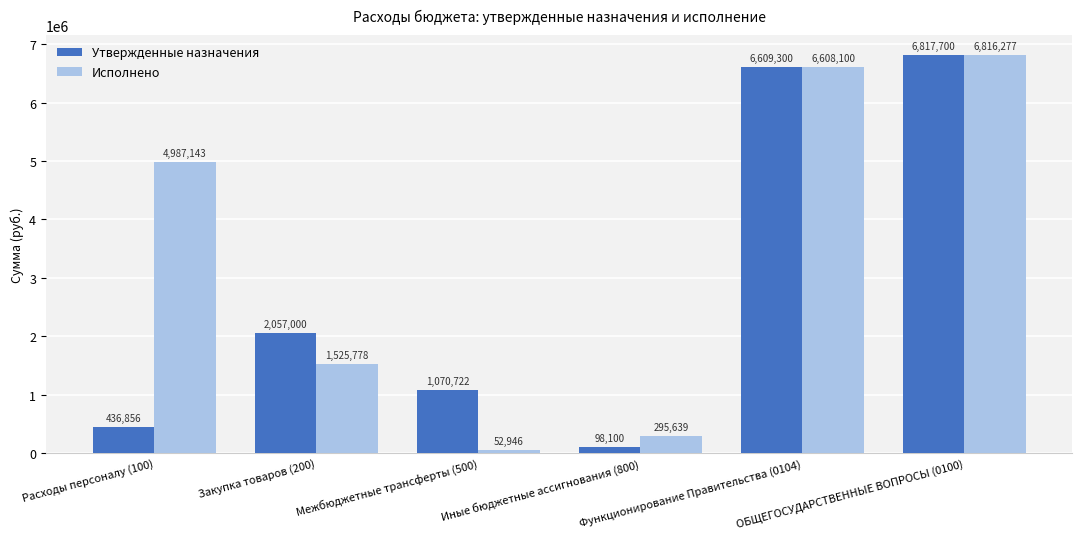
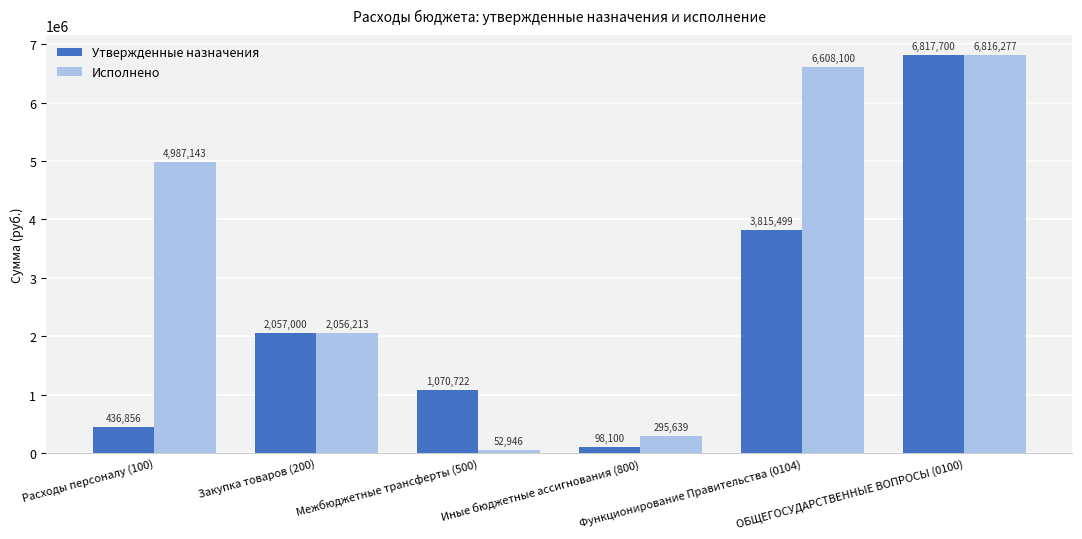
  {
    "Утвержденные назначения": {
      "Расходы персоналу (100)": "436,856",
      "Закупка товаров (200)": "2,057,000",
      "Межбюджетные трансферты (500)": "1,070,722",
      "Иные бюджетные ассигнования (800)": "98,100",
-     "Функционирование Правительства (0104)": "6,609,300",
+     "Функционирование Правительства (0104)": "3,815,499",
      "ОБЩЕГОСУДАРСТВЕННЫЕ ВОПРОСЫ (0100)": "6,817,700"
    },
    "Исполнено": {
      "Расходы персоналу (100)": "4,987,143",
-     "Закупка товаров (200)": "1,525,778",
+     "Закупка товаров (200)": "2,056,213",
      "Межбюджетные трансферты (500)": "52,946",
      "Иные бюджетные ассигнования (800)": "295,639",
      "Функционирование Правительства (0104)": "6,608,100",
      "ОБЩЕГОСУДАРСТВЕННЫЕ ВОПРОСЫ (0100)": "6,816,277"
    }
  }
